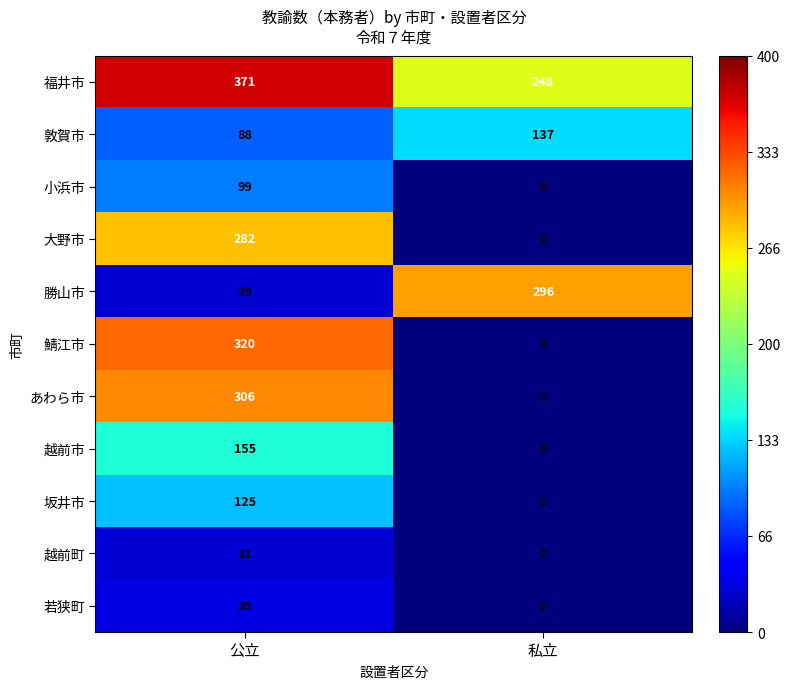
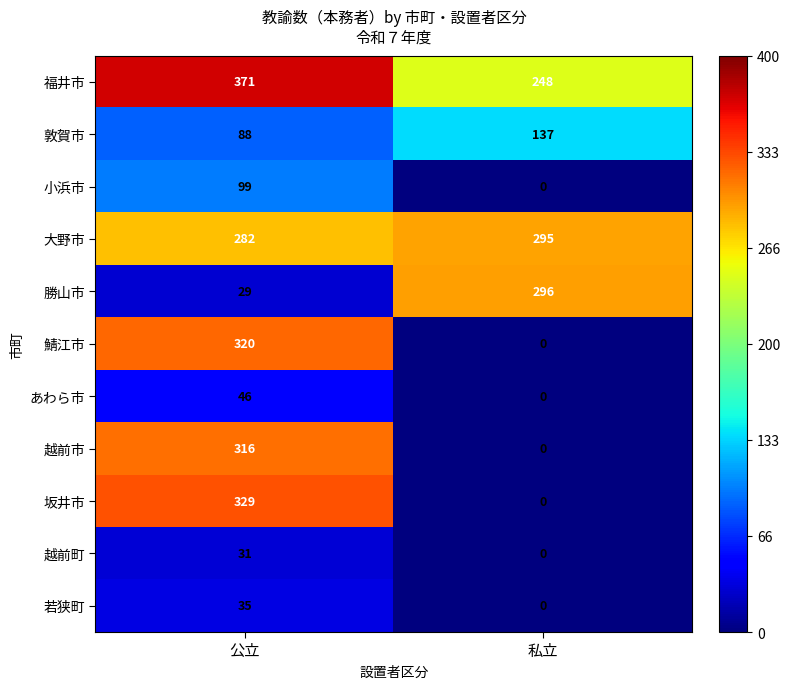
  {
    "福井市": {
      "公立": 371,
      "私立": 248
    },
    "敦賀市": {
      "公立": 88,
      "私立": 137
    },
    "小浜市": {
      "公立": 99,
      "私立": 0
    },
    "大野市": {
      "公立": 282,
-     "私立": 0
+     "私立": 295
    },
    "勝山市": {
      "公立": 29,
      "私立": 296
    },
    "鯖江市": {
      "公立": 320,
      "私立": 0
    },
    "あわら市": {
-     "公立": 306,
+     "公立": 46,
      "私立": 0
    },
    "越前市": {
-     "公立": 155,
+     "公立": 316,
      "私立": 0
    },
    "坂井市": {
-     "公立": 125,
+     "公立": 329,
      "私立": 0
    },
    "越前町": {
      "公立": 31,
      "私立": 0
    },
    "若狭町": {
      "公立": 35,
      "私立": 0
    }
  }
